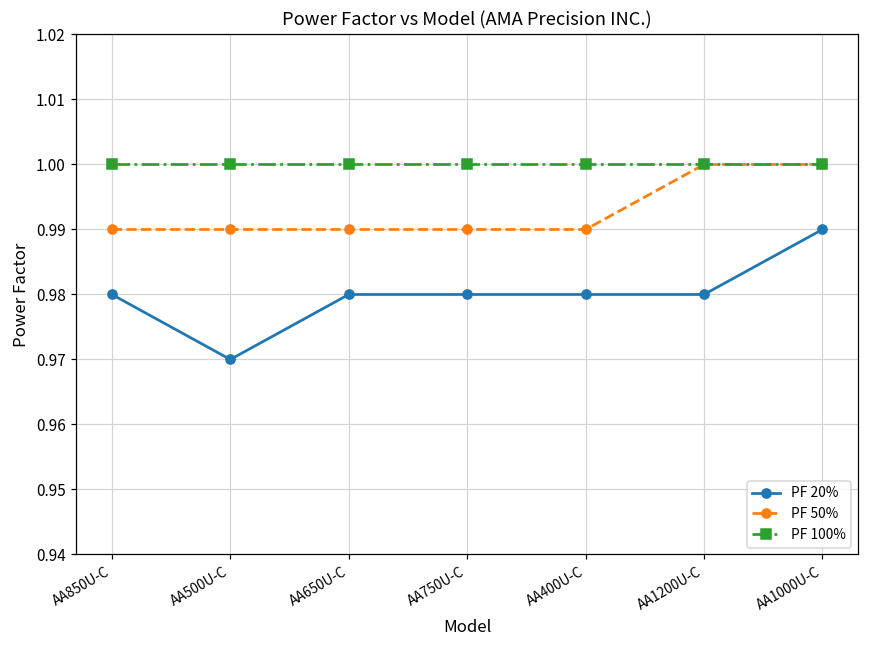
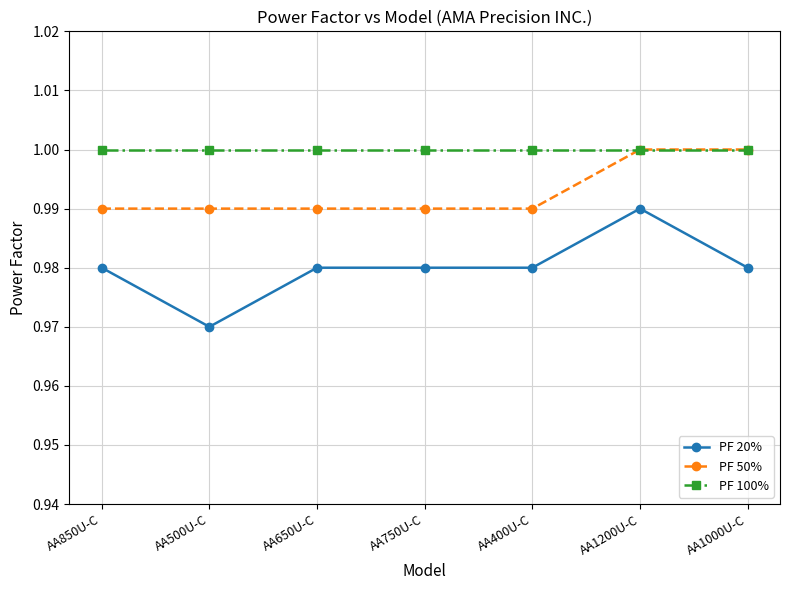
  {
    "PF 20%": {
      "AA850U-C": 0.98,
      "AA500U-C": 0.97,
      "AA650U-C": 0.98,
      "AA750U-C": 0.98,
      "AA400U-C": 0.98,
-     "AA1200U-C": 0.98,
-     "AA1000U-C": 0.99
+     "AA1200U-C": 0.99,
+     "AA1000U-C": 0.98
    },
    "PF 50%": {
      "AA850U-C": 0.99,
      "AA500U-C": 0.99,
      "AA650U-C": 0.99,
      "AA750U-C": 0.99,
      "AA400U-C": 0.99
    },
    "PF 100%": {
      "AA850U-C": 1.00,
      "AA500U-C": 1.00,
      "AA650U-C": 1.00,
      "AA750U-C": 1.00,
      "AA400U-C": 1.00
    }
  }
